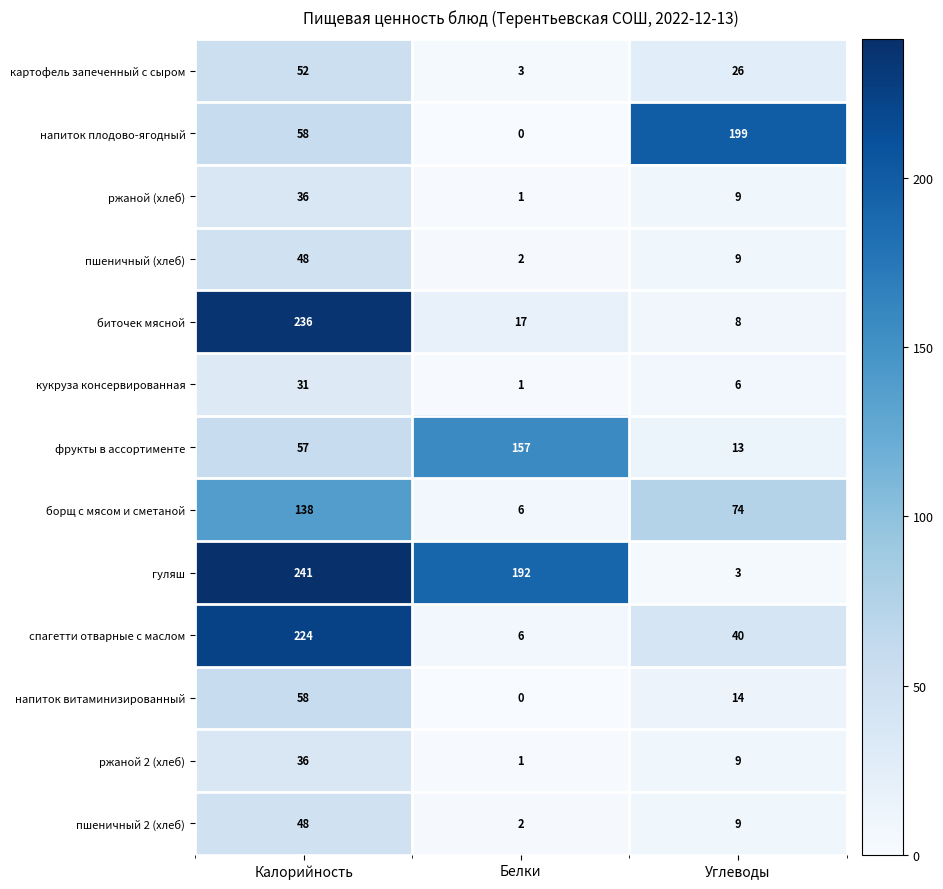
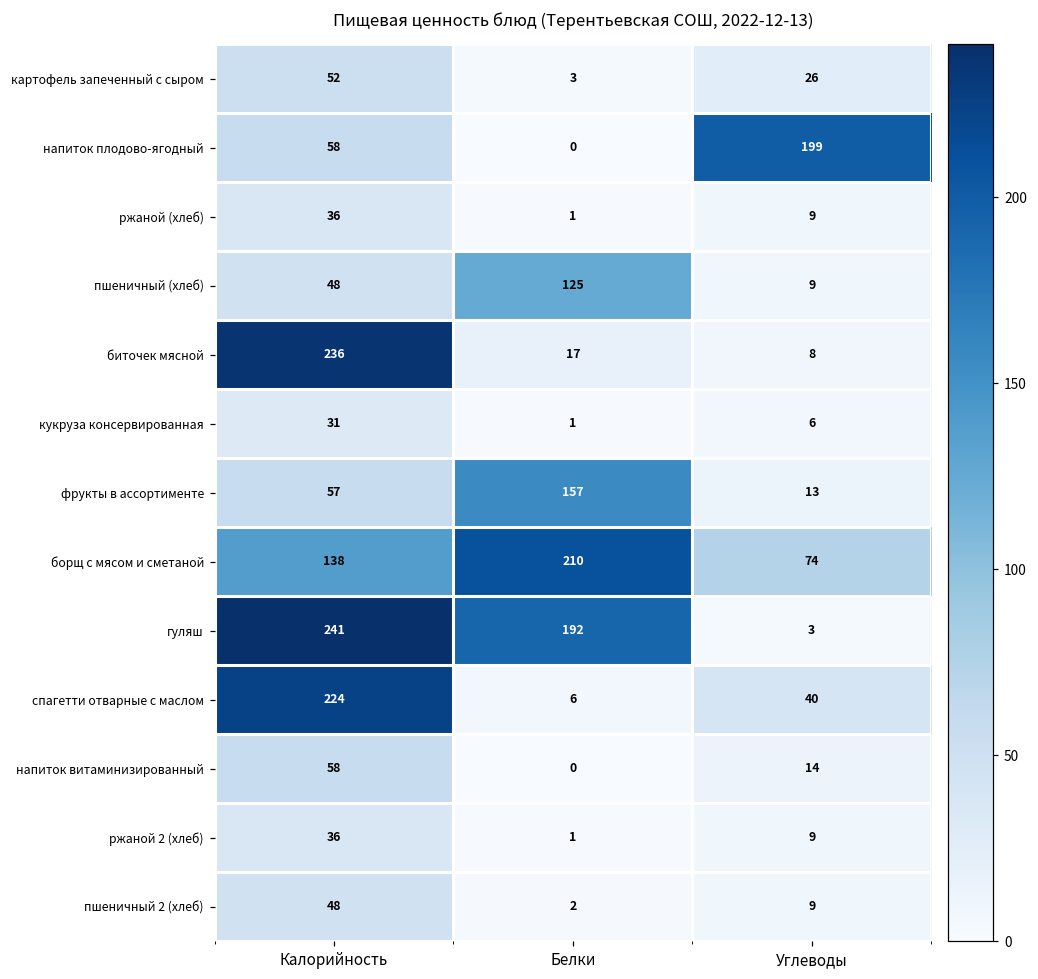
  {
    "картофель запеченный с сыром": {
      "Калорийность": 52,
      "Белки": 3,
      "Углеводы": 26
    },
    "напиток плодово-ягодный": {
      "Калорийность": 58,
      "Белки": 0,
      "Углеводы": 199
    },
    "ржаной (хлеб)": {
      "Калорийность": 36,
      "Белки": 1,
      "Углеводы": 9
    },
    "пшеничный (хлеб)": {
      "Калорийность": 48,
-     "Белки": 2,
+     "Белки": 125,
      "Углеводы": 9
    },
    "биточек мясной": {
      "Калорийность": 236,
      "Белки": 17,
      "Углеводы": 8
    },
    "кукруза консервированная": {
      "Калорийность": 31,
      "Белки": 1,
      "Углеводы": 6
    },
    "фрукты в ассортименте": {
      "Калорийность": 57,
      "Белки": 157,
      "Углеводы": 13
    },
    "борщ с мясом и сметаной": {
      "Калорийность": 138,
-     "Белки": 6,
+     "Белки": 210,
      "Углеводы": 74
    },
    "гуляш": {
      "Калорийность": 241,
      "Белки": 192,
      "Углеводы": 3
    },
    "спагетти отварные с маслом": {
      "Калорийность": 224,
      "Белки": 6,
      "Углеводы": 40
    },
    "напиток витаминизированный": {
      "Калорийность": 58,
      "Белки": 0,
      "Углеводы": 14
    },
    "ржаной 2 (хлеб)": {
      "Калорийность": 36,
      "Белки": 1,
      "Углеводы": 9
    },
    "пшеничный 2 (хлеб)": {
      "Калорийность": 48,
      "Белки": 2,
      "Углеводы": 9
    }
  }
